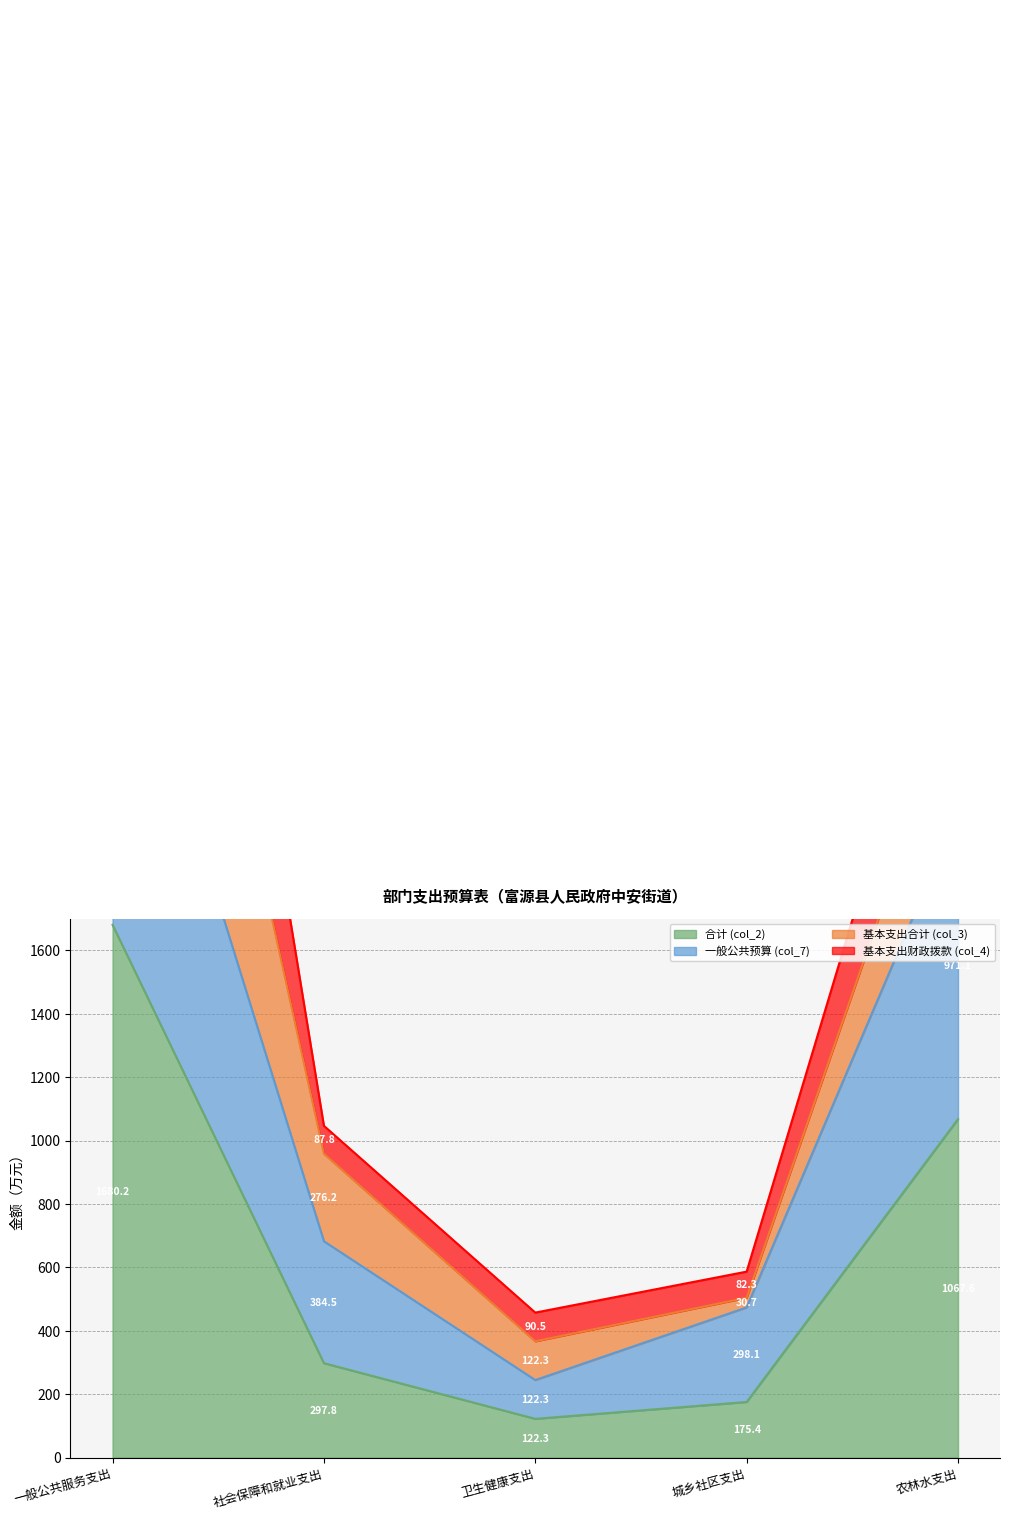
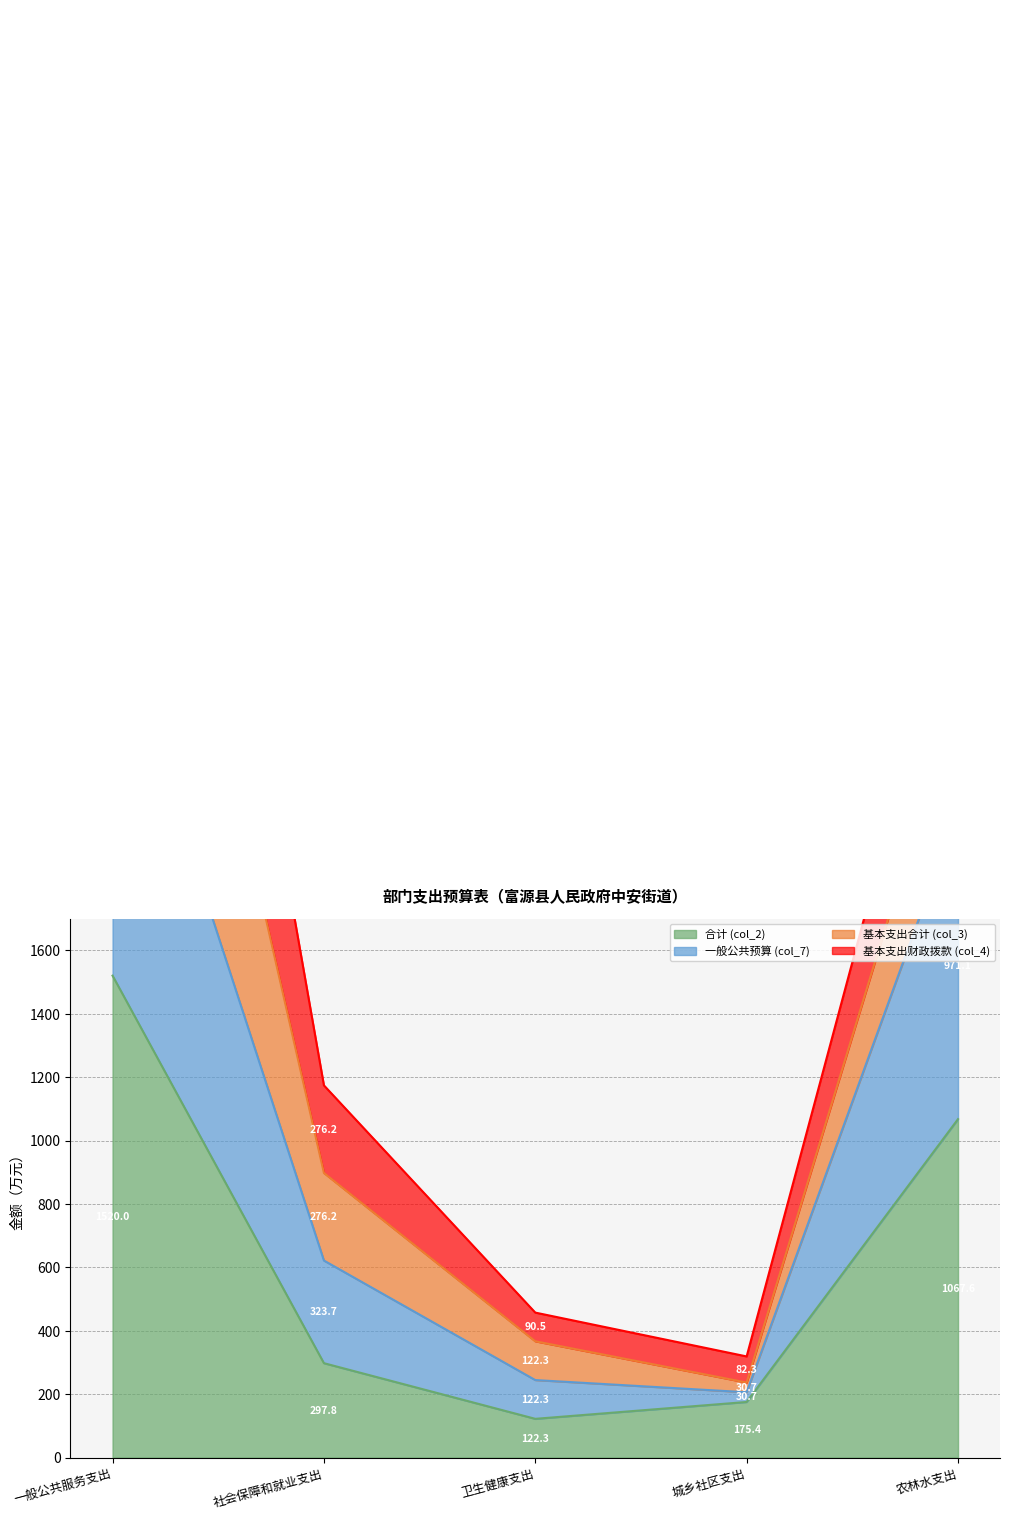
  {
    "合计 (col_2)": {
-     "一般公共服务支出": 1680,
+     "一般公共服务支出": 1520,
      "社会保障和就业支出": 300,
      "农林水支出": 1070
    },
    "一般公共预算 (col_7)": {
-     "社会保障和就业支出": 384.5,
+     "社会保障和就业支出": 323.7,
      "卫生健康支出": 122.3,
-     "城乡社区支出": 298.1
+     "城乡社区支出": 30.7
    },
    "基本支出合计 (col_3)": {
      "卫生健康支出": 122.3
    },
    "基本支出财政拨款 (col_4)": {
-     "社会保障和就业支出": 87.8,
+     "社会保障和就业支出": 276.2,
      "卫生健康支出": 90.5,
      "城乡社区支出": 82.3
    }
  }
